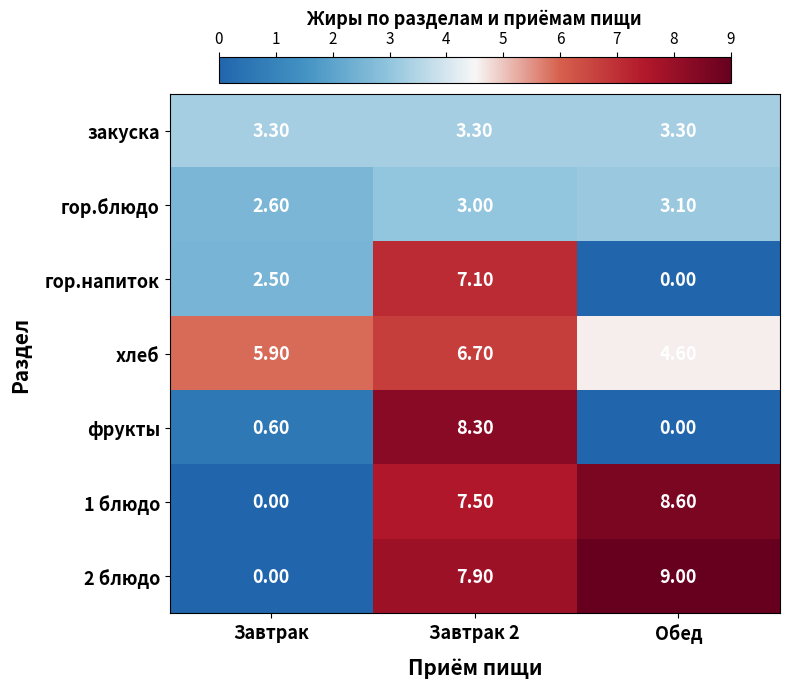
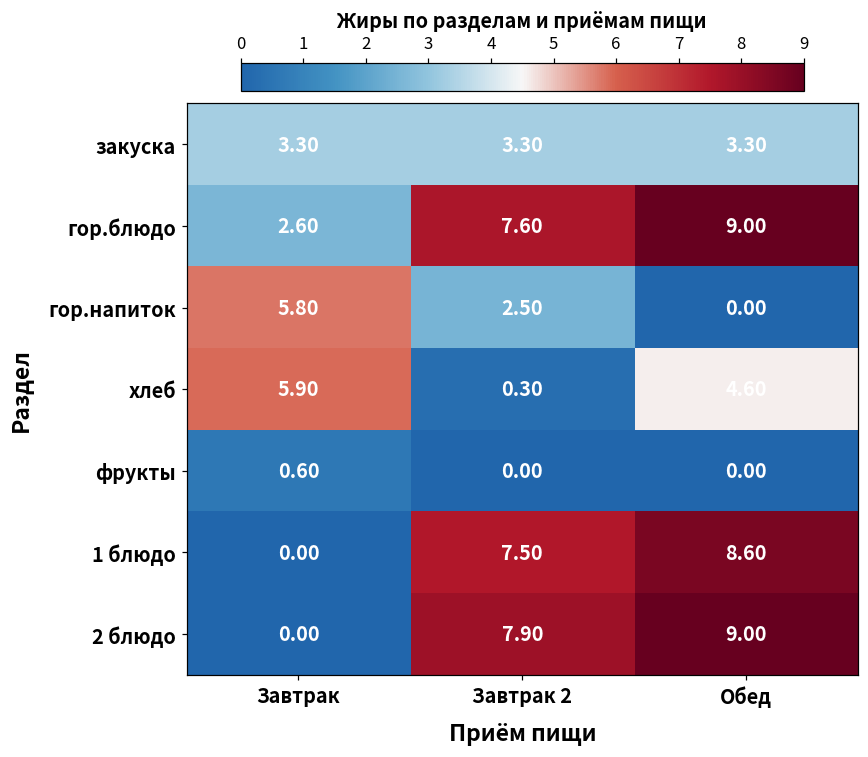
  {
    "закуска": {
      "Завтрак": 3.30,
      "Завтрак 2": 3.30,
      "Обед": 3.30
    },
    "гор.блюдо": {
      "Завтрак": 2.60,
-     "Завтрак 2": 3.00,
-     "Обед": 3.10
+     "Завтрак 2": 7.60,
+     "Обед": 9.00
    },
    "гор.напиток": {
-     "Завтрак": 2.50,
-     "Завтрак 2": 7.10,
+     "Завтрак": 5.80,
+     "Завтрак 2": 2.50,
      "Обед": 0.00
    },
    "хлеб": {
      "Завтрак": 5.90,
-     "Завтрак 2": 6.70
+     "Завтрак 2": 0.30
    },
    "фрукты": {
      "Завтрак": 0.60,
-     "Завтрак 2": 8.30,
+     "Завтрак 2": 0.00,
      "Обед": 0.00
    },
    "1 блюдо": {
      "Завтрак": 0.00,
      "Завтрак 2": 7.50,
      "Обед": 8.60
    },
    "2 блюдо": {
      "Завтрак": 0.00,
      "Завтрак 2": 7.90,
      "Обед": 9.00
    }
  }
